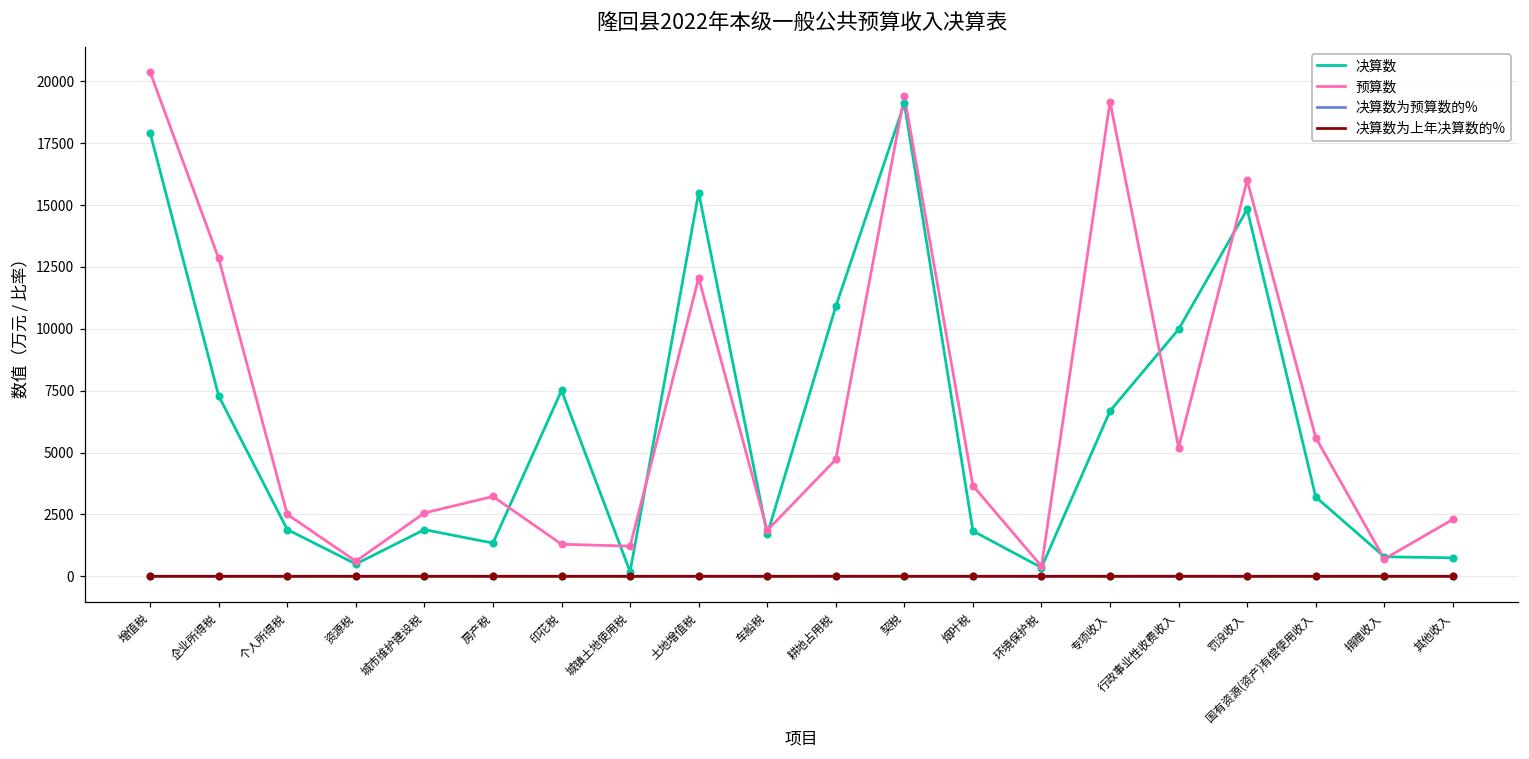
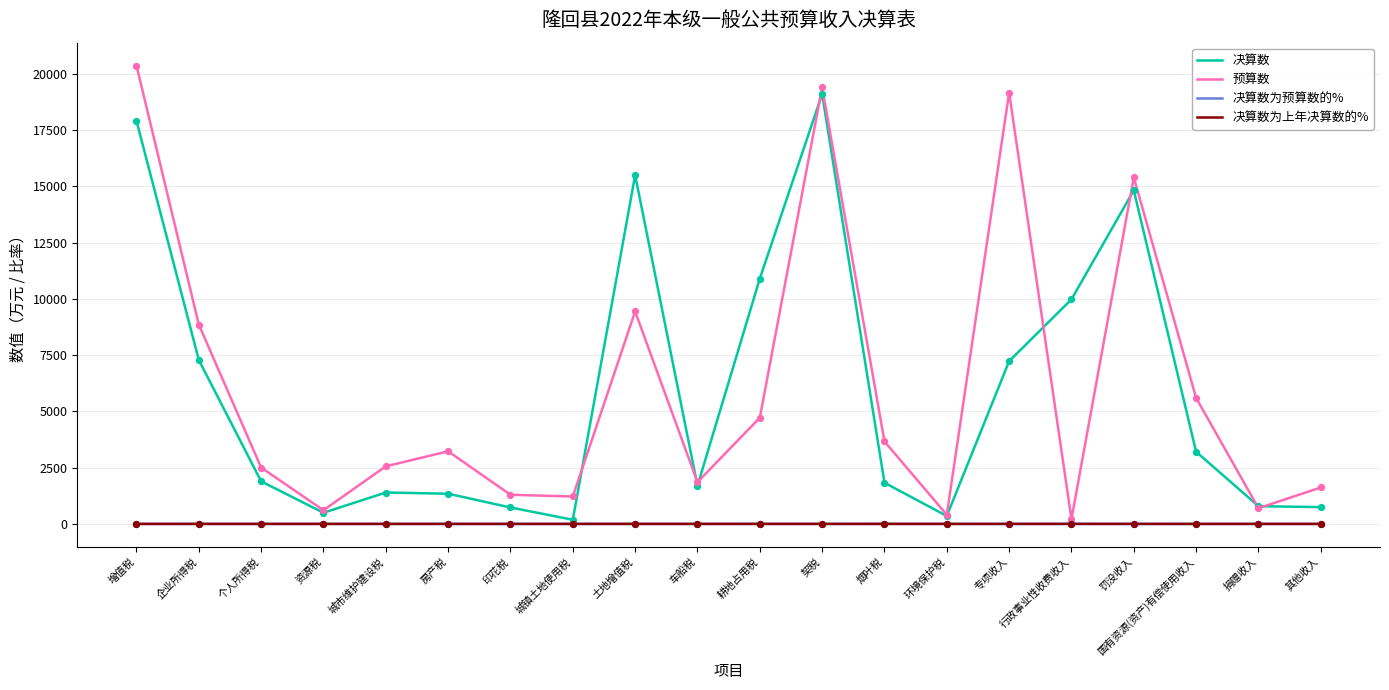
  {
    "决算数": {
      "增值税": 17900,
      "企业所得税": 7300,
      "个人所得税": 1900,
      "资源税": 500,
-     "城市维护建设税": 1900,
+     "城市维护建设税": 1400,
      "房产税": 1300,
-     "印花税": 7500,
+     "印花税": 700,
      "城镇土地使用税": 200,
      "土地增值税": 15500,
      "车船税": 1700,
      "耕地占用税": 10900,
      "契税": 19100,
      "烟叶税": 1800,
-     "专项收入": 6700,
+     "专项收入": 7200,
      "行政事业性收费收入": 10000,
      "罚没收入": 14800,
      "国有资源(资产)有偿使用收入": 3200,
      "其他收入": 700
    },
    "预算数": {
      "增值税": 20400,
-     "企业所得税": 12800,
+     "企业所得税": 8900,
      "个人所得税": 2500,
      "资源税": 600,
      "城市维护建设税": 2600,
      "房产税": 3200,
      "印花税": 1300,
      "城镇土地使用税": 1200,
-     "土地增值税": 12100,
+     "土地增值税": 9400,
      "车船税": 1900,
      "耕地占用税": 4700,
      "契税": 19400,
      "烟叶税": 3700,
      "专项收入": 19200,
-     "行政事业性收费收入": 5200,
-     "罚没收入": 16000,
+     "行政事业性收费收入": 200,
+     "罚没收入": 15400,
      "国有资源(资产)有偿使用收入": 5600,
-     "其他收入": 2300
+     "其他收入": 1600
    },
    "决算数为上年决算数的%": {
      "增值税": 0,
      "企业所得税": 0,
      "个人所得税": 0,
      "资源税": 0,
      "城市维护建设税": 0,
      "房产税": 0,
      "印花税": 0,
      "城镇土地使用税": 0,
      "土地增值税": 0,
      "车船税": 0,
      "耕地占用税": 0,
      "契税": 0,
      "烟叶税": 0,
      "环境保护税": 0,
      "专项收入": 0,
      "行政事业性收费收入": 0,
      "罚没收入": 0,
      "国有资源(资产)有偿使用收入": 0,
      "捐赠收入": 0,
      "其他收入": 0
    }
  }
